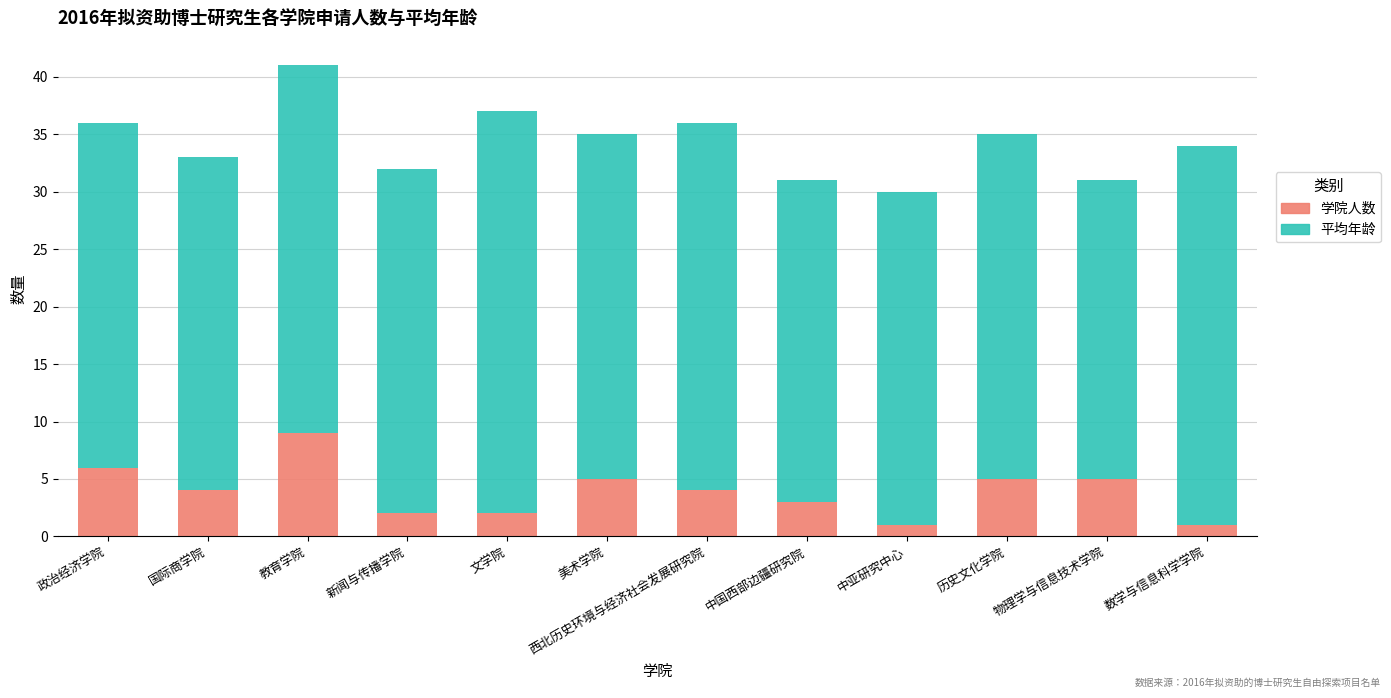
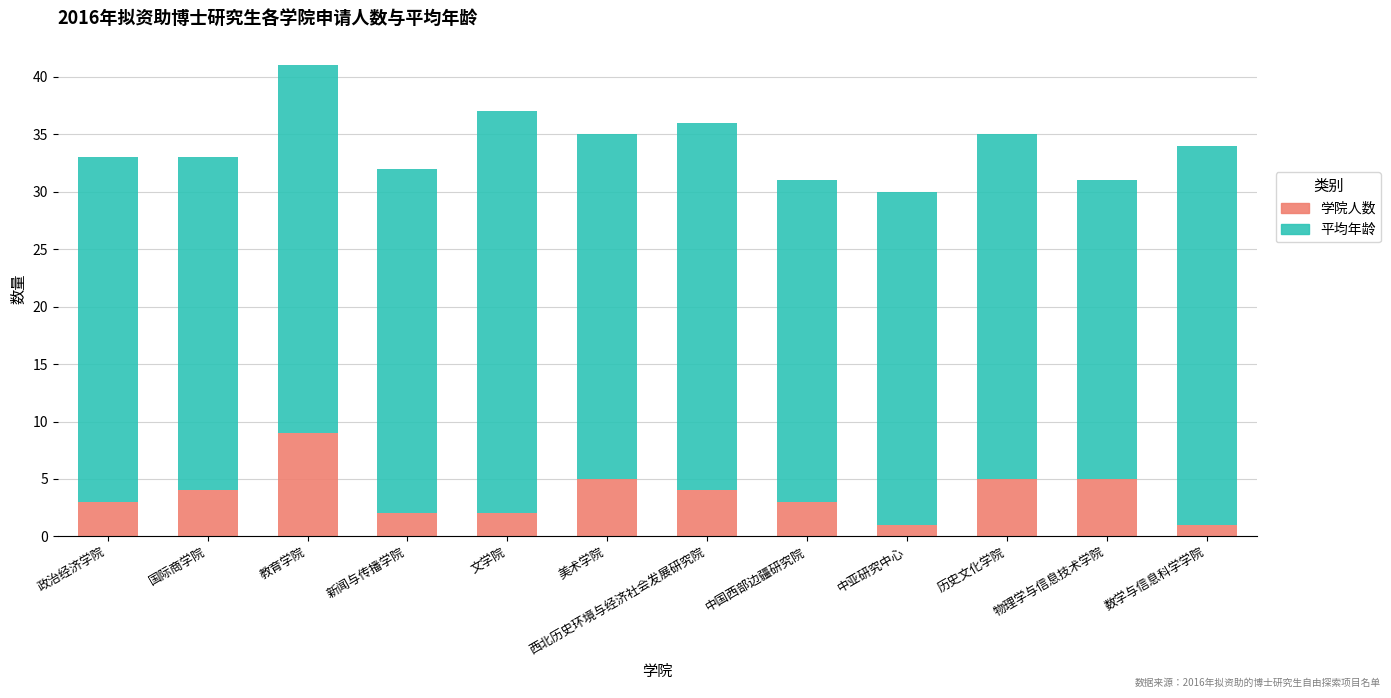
  {
    "学院人数": {
-     "政治经济学院": 6,
+     "政治经济学院": 3,
      "国际商学院": 4,
      "教育学院": 9,
      "新闻与传播学院": 2,
      "文学院": 2,
      "美术学院": 5,
      "西北历史环境与经济社会发展研究院": 4,
      "中国西部边疆研究院": 3,
      "中亚研究中心": 1,
      "历史文化学院": 5,
      "物理学与信息技术学院": 5,
      "数学与信息科学学院": 1
    },
    "平均年龄": {
      "政治经济学院": 30,
      "国际商学院": 29,
      "教育学院": 32,
      "新闻与传播学院": 30,
      "文学院": 35,
      "美术学院": 30,
      "西北历史环境与经济社会发展研究院": 32,
      "中国西部边疆研究院": 28,
      "中亚研究中心": 29,
      "历史文化学院": 30,
      "物理学与信息技术学院": 26,
      "数学与信息科学学院": 33
    }
  }
